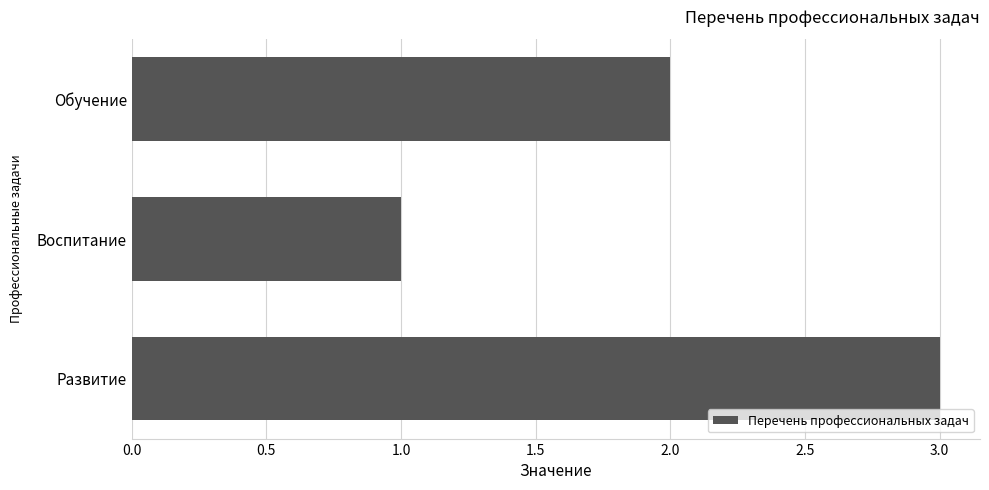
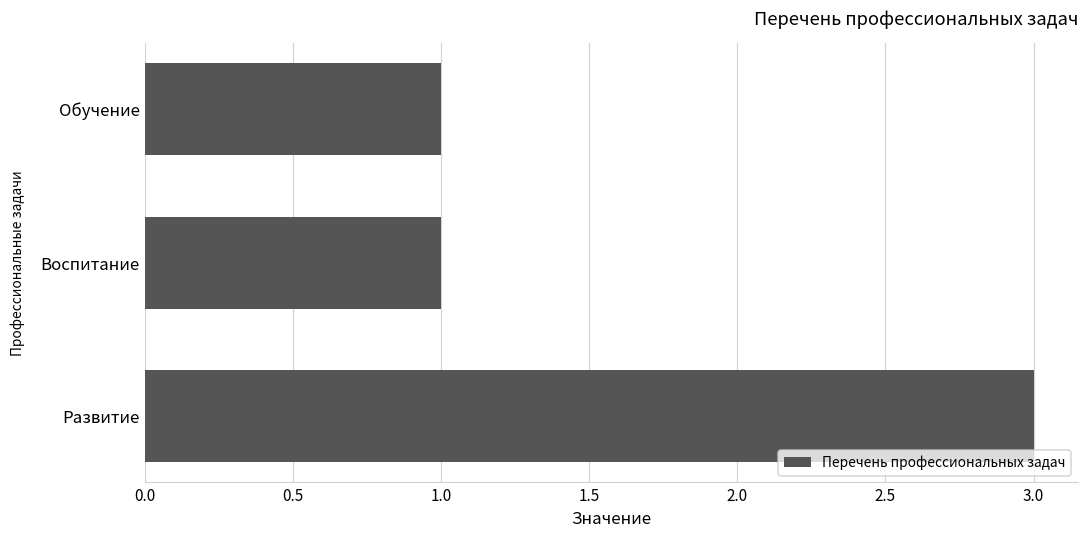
  {
-   "Обучение": 2,
+   "Обучение": 1,
    "Воспитание": 1,
    "Развитие": 3
  }
